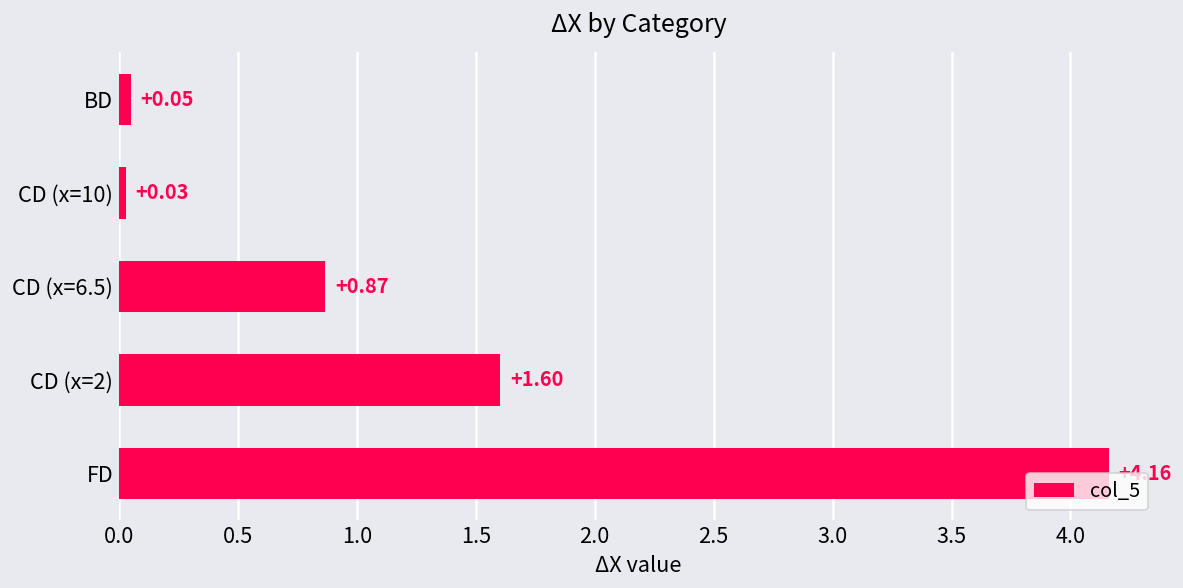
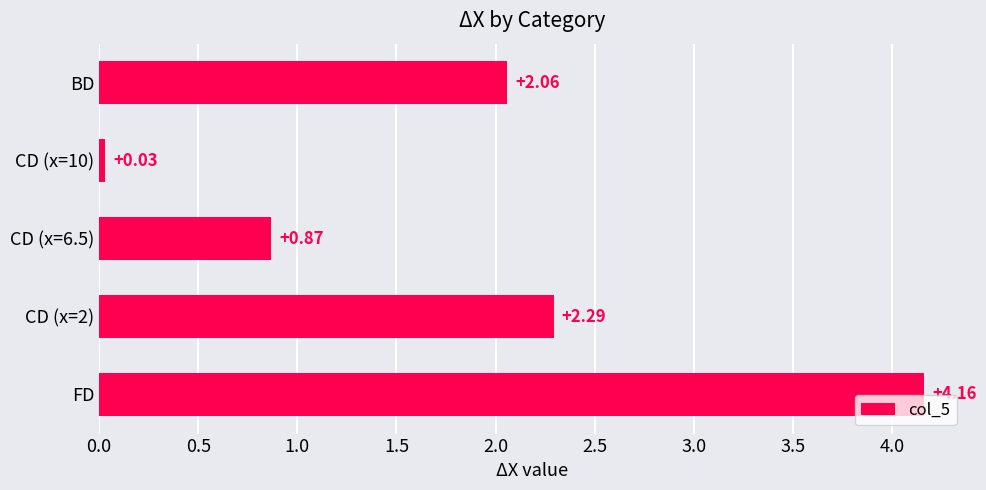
  {
-   "BD": "+0.05",
+   "BD": "+2.06",
    "CD (x=10)": "+0.03",
    "CD (x=6.5)": "+0.87",
-   "CD (x=2)": "+1.60"
+   "CD (x=2)": "+2.29"
  }
